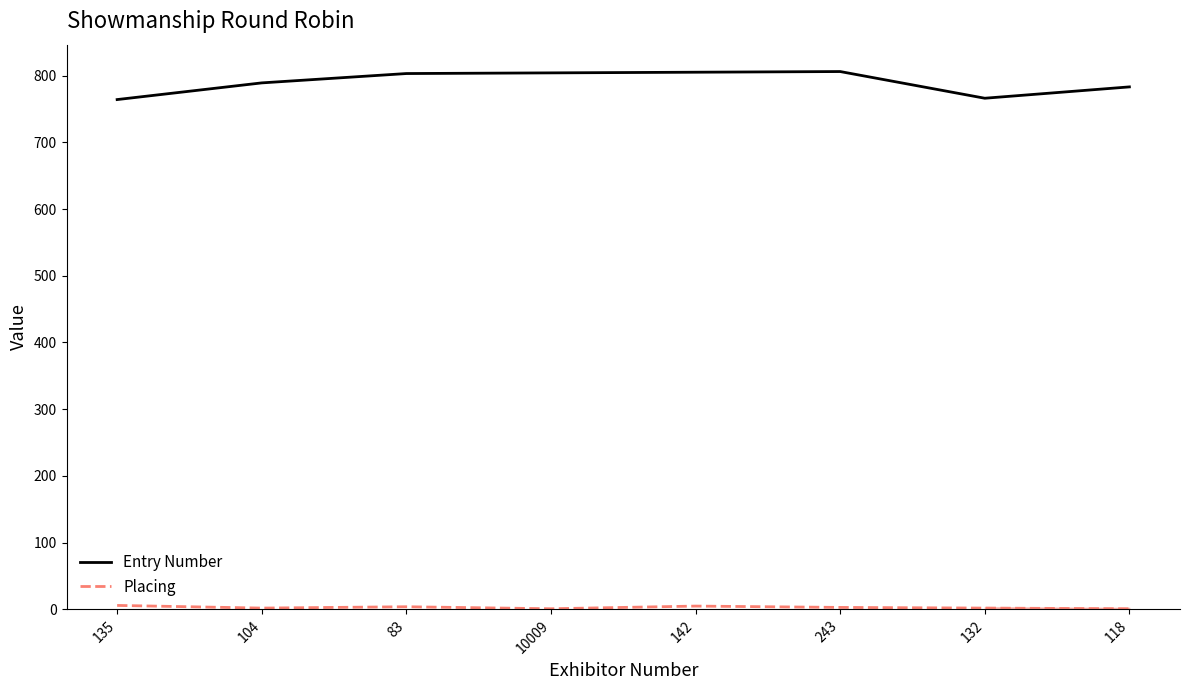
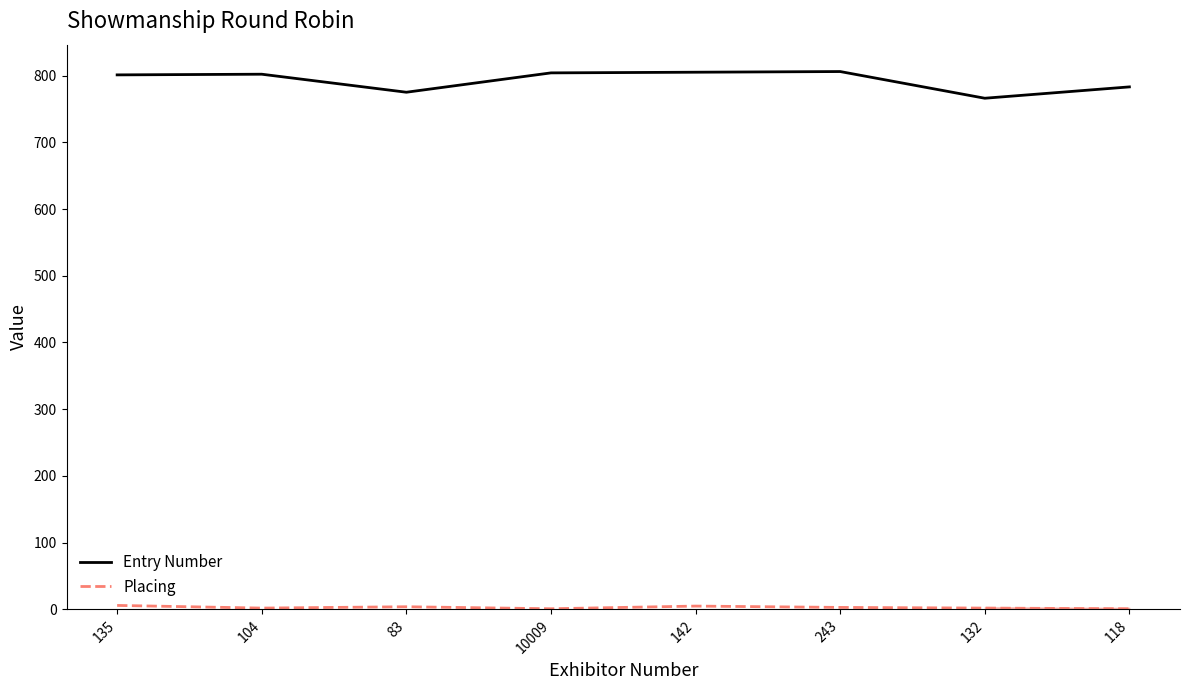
  {
    "Entry Number": {
-     "135": 760,
-     "104": 790,
-     "83": 800,
+     "135": 800,
+     "104": 800,
+     "83": 780,
      "10009": 800,
      "142": 810,
      "243": 810,
      "132": 770,
      "118": 780
    }
  }
